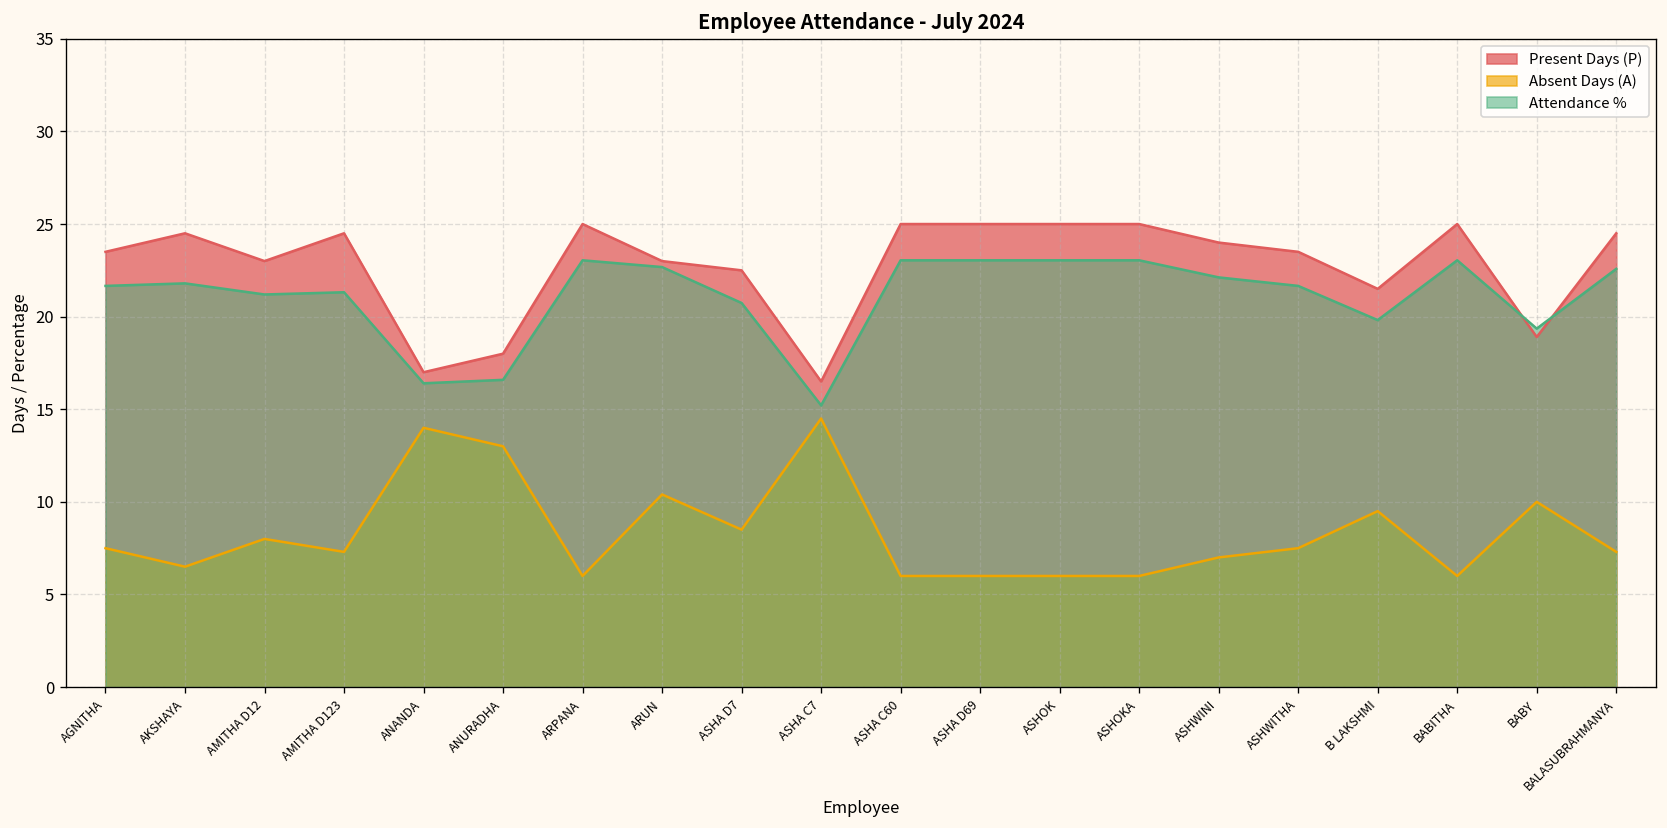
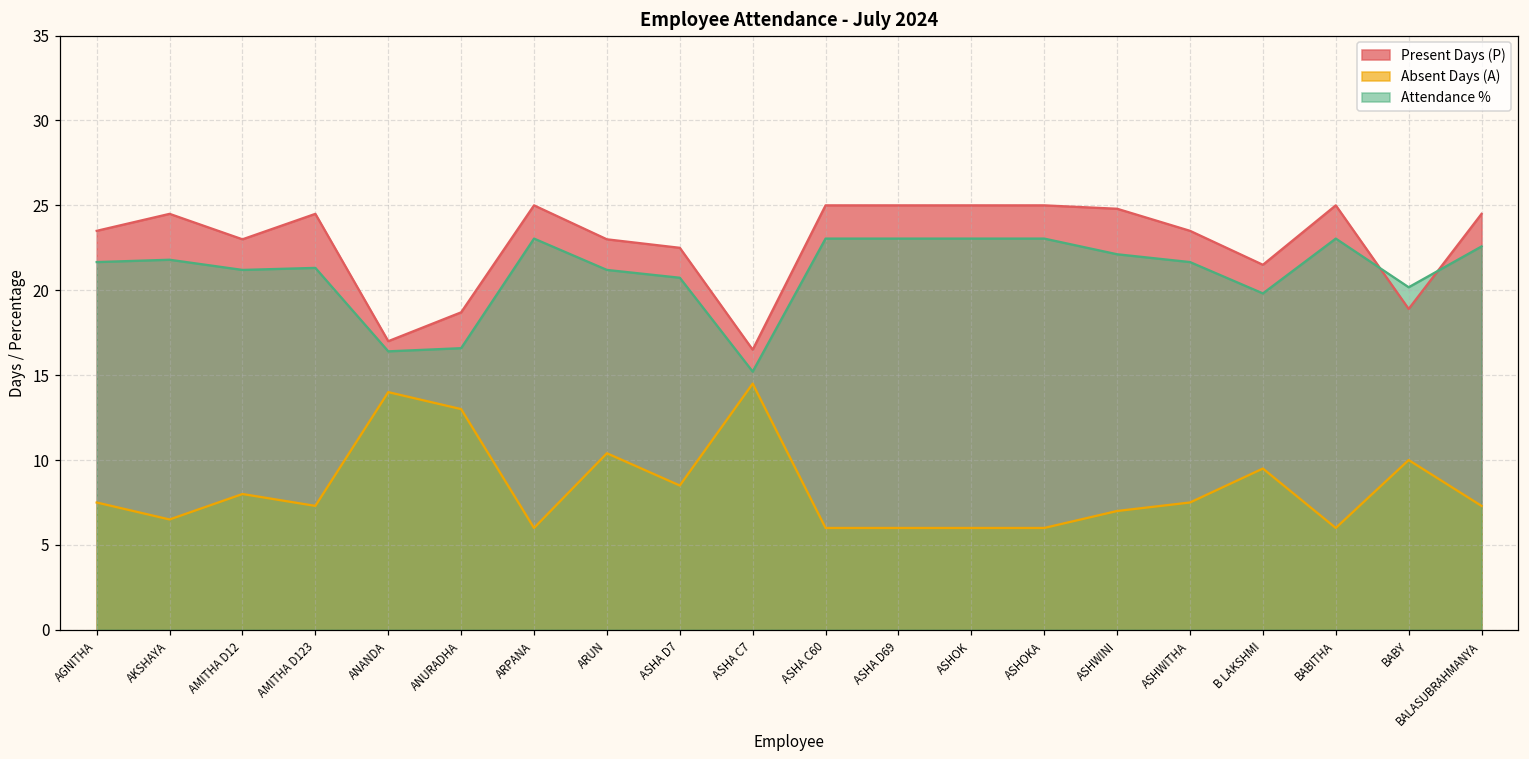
  {
    "Present Days (P)": {
      "AGNITHA": 23.5,
      "AKSHAYA": 24.5,
      "AMITHA D12": 23.0,
      "AMITHA D123": 24.5,
      "ANANDA": 17.0,
-     "ANURADHA": 18.0,
+     "ANURADHA": 18.7,
      "ARPANA": 25.0,
      "ARUN": 23.0,
      "ASHA D7": 22.5,
      "ASHA C7": 16.5,
      "ASHA C60": 25.0,
      "ASHA D69": 25.0,
      "ASHOK": 25.0,
      "ASHOKA": 25.0,
-     "ASHWINI": 24.0,
+     "ASHWINI": 24.8,
      "ASHWITHA": 23.5,
      "B LAKSHMI": 21.5,
      "BABITHA": 25.0,
      "BABY": 18.9,
      "BALASUBRAHMANYA": 24.5
    },
    "Absent Days (A)": {
      "AGNITHA": 7.5,
      "AKSHAYA": 6.5,
      "AMITHA D12": 8.0,
      "AMITHA D123": 7.3,
      "ANANDA": 14.0,
      "ANURADHA": 13.0,
      "ARPANA": 6.0,
      "ARUN": 10.4,
      "ASHA D7": 8.5,
      "ASHA C7": 14.5,
      "ASHA C60": 6.0,
      "ASHA D69": 6.0,
      "ASHOK": 6.0,
      "ASHOKA": 6.0,
      "ASHWINI": 7.0,
      "ASHWITHA": 7.5,
      "B LAKSHMI": 9.5,
      "BABITHA": 6.0,
      "BABY": 10.0,
      "BALASUBRAHMANYA": 7.3
    },
    "Attendance %": {
      "AGNITHA": 21.7,
      "AKSHAYA": 21.8,
      "AMITHA D12": 21.2,
      "AMITHA D123": 21.3,
      "ANANDA": 16.4,
      "ANURADHA": 16.6,
      "ARPANA": 23.0,
-     "ARUN": 22.7,
+     "ARUN": 21.2,
      "ASHA D7": 20.7,
      "ASHA C7": 15.2,
      "ASHA C60": 23.0,
      "ASHA D69": 23.0,
      "ASHOK": 23.0,
      "ASHOKA": 23.0,
      "ASHWINI": 22.1,
      "ASHWITHA": 21.7,
      "B LAKSHMI": 19.8,
      "BABITHA": 23.0,
-     "BABY": 19.4,
+     "BABY": 20.2,
      "BALASUBRAHMANYA": 22.6
    }
  }
